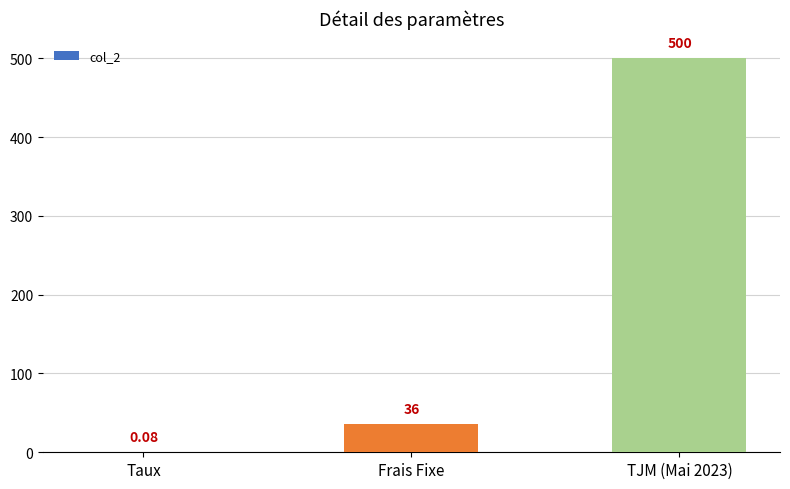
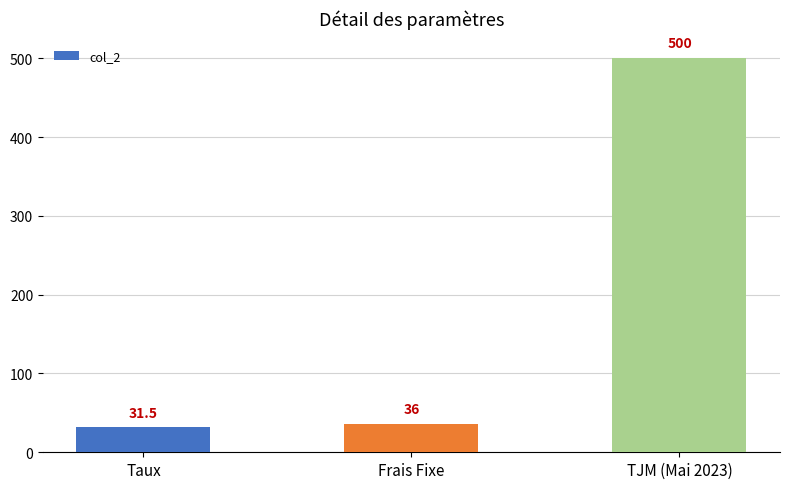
  {
-   "Taux": 0.08,
+   "Taux": 31.5,
    "Frais Fixe": 36,
    "TJM (Mai 2023)": 500
  }
